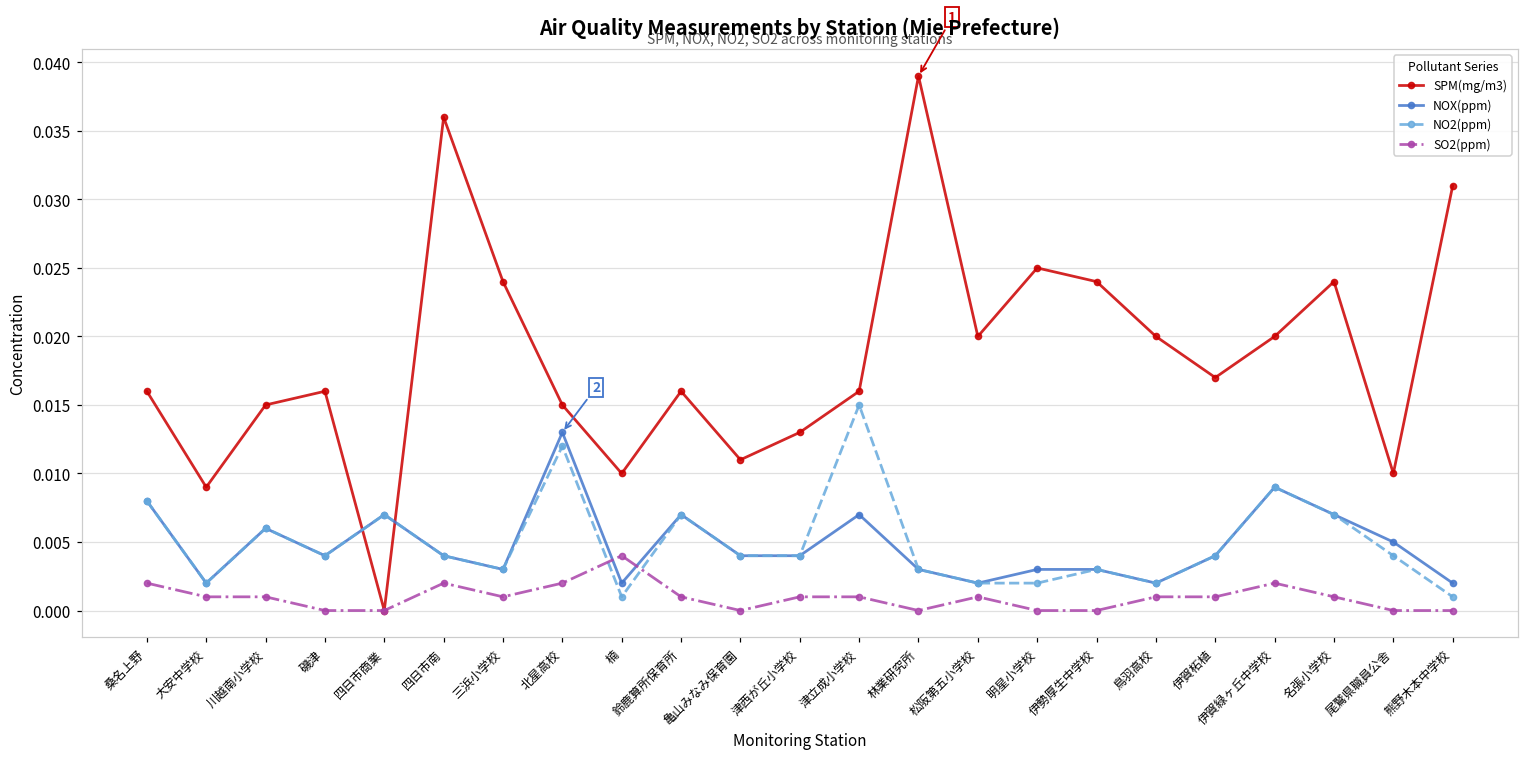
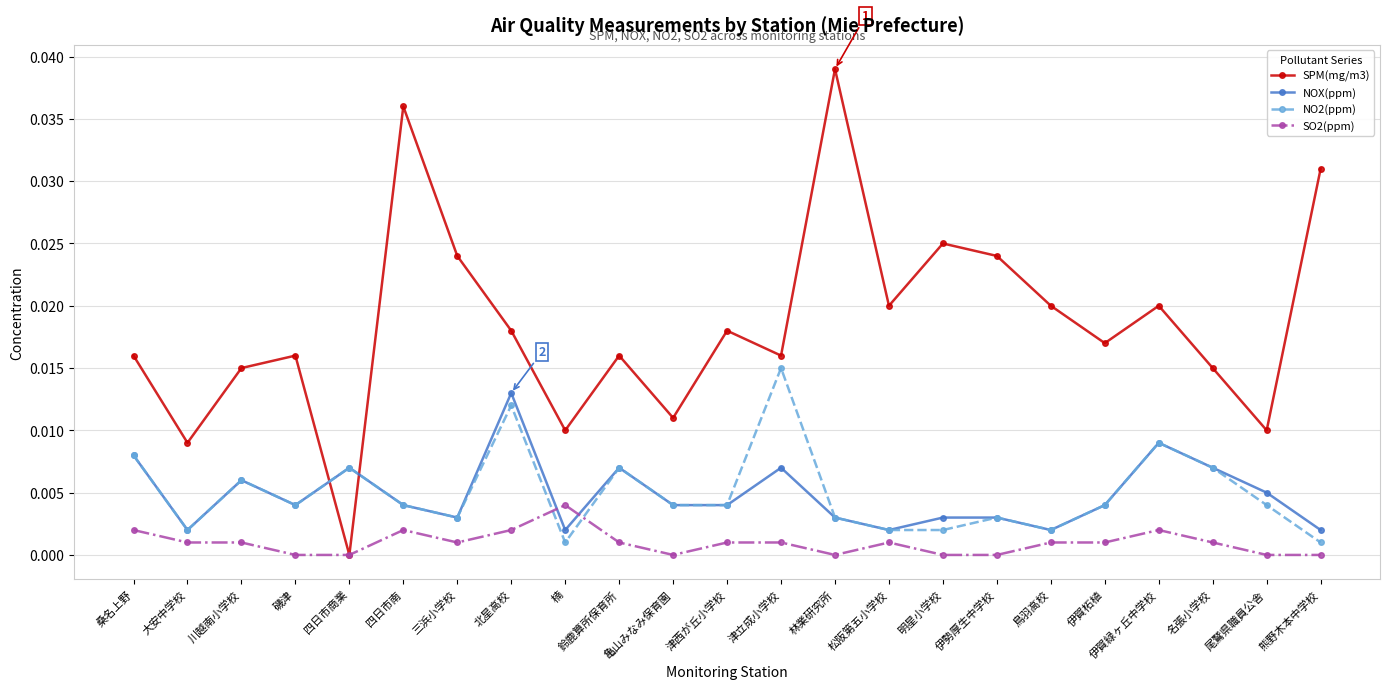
  {
    "SPM(mg/m3)": {
      "桑名上野": 0.016,
      "大安中学校": 0.009,
      "川越南小学校": 0.015,
      "磯津": 0.016,
      "四日市南": 0.036,
      "三浜小学校": 0.024,
-     "北星高校": 0.015,
+     "北星高校": 0.018,
      "楠": 0.010,
      "鈴鹿算所保育所": 0.016,
      "亀山みなみ保育園": 0.011,
-     "津西が丘小学校": 0.013,
+     "津西が丘小学校": 0.018,
      "津立成小学校": 0.016,
      "松阪第五小学校": 0.020,
      "明星小学校": 0.025,
      "伊勢厚生中学校": 0.024,
      "鳥羽高校": 0.020,
      "伊賀柘植": 0.017,
      "伊賀緑ヶ丘中学校": 0.020,
-     "名張小学校": 0.024,
+     "名張小学校": 0.015,
      "尾鷲県職員公舎": 0.010,
      "熊野木本中学校": 0.031
    },
    "NOX(ppm)": {
      "楠": 0.002,
      "津立成小学校": 0.007,
      "明星小学校": 0.003,
      "尾鷲県職員公舎": 0.005,
      "熊野木本中学校": 0.002
    },
    "NO2(ppm)": {
      "北星高校": 0.012,
      "楠": 0.001,
      "津立成小学校": 0.015,
      "明星小学校": 0.002,
      "尾鷲県職員公舎": 0.004,
      "熊野木本中学校": 0.001
    },
    "SO2(ppm)": {
      "桑名上野": 0.002,
      "大安中学校": 0.001,
      "川越南小学校": 0.001,
      "磯津": 0.000,
      "四日市南": 0.002,
      "三浜小学校": 0.001,
      "北星高校": 0.002,
      "楠": 0.004,
      "鈴鹿算所保育所": 0.001,
      "亀山みなみ保育園": 0.000,
      "津西が丘小学校": 0.001,
      "津立成小学校": 0.001,
      "林業研究所": 0.000,
      "松阪第五小学校": 0.001,
      "明星小学校": 0.000,
      "伊勢厚生中学校": 0.000,
      "鳥羽高校": 0.001,
      "伊賀柘植": 0.001,
      "伊賀緑ヶ丘中学校": 0.002,
      "名張小学校": 0.001,
      "尾鷲県職員公舎": 0.000,
      "熊野木本中学校": 0.000
    }
  }
